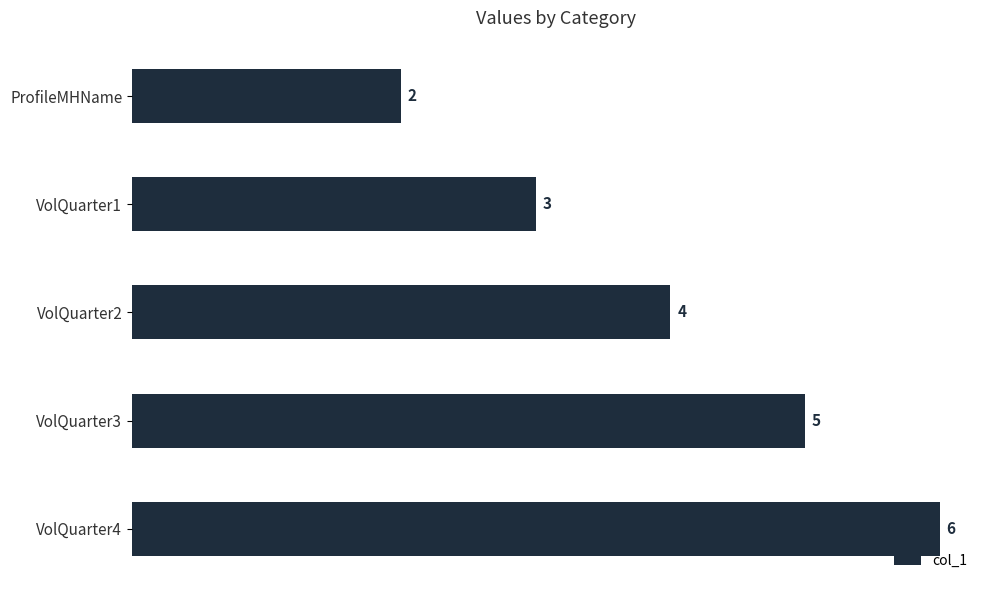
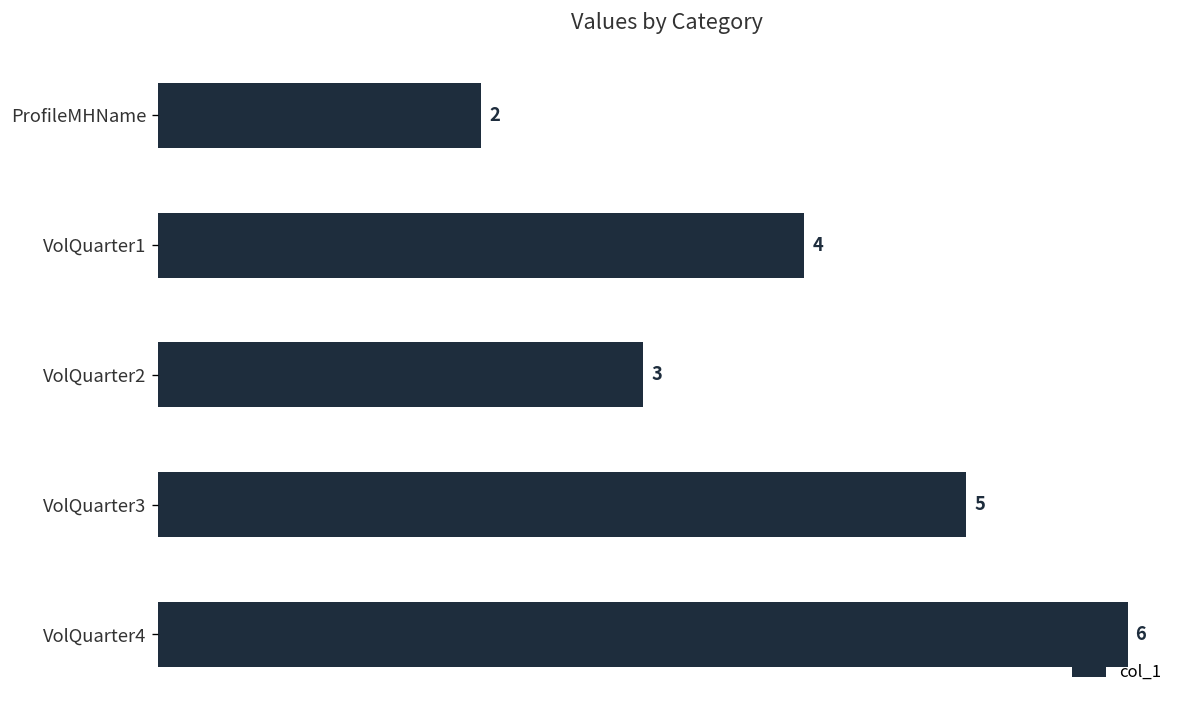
  {
    "ProfileMHName": 2,
-   "VolQuarter1": 3,
-   "VolQuarter2": 4,
+   "VolQuarter1": 4,
+   "VolQuarter2": 3,
    "VolQuarter3": 5,
    "VolQuarter4": 6
  }
